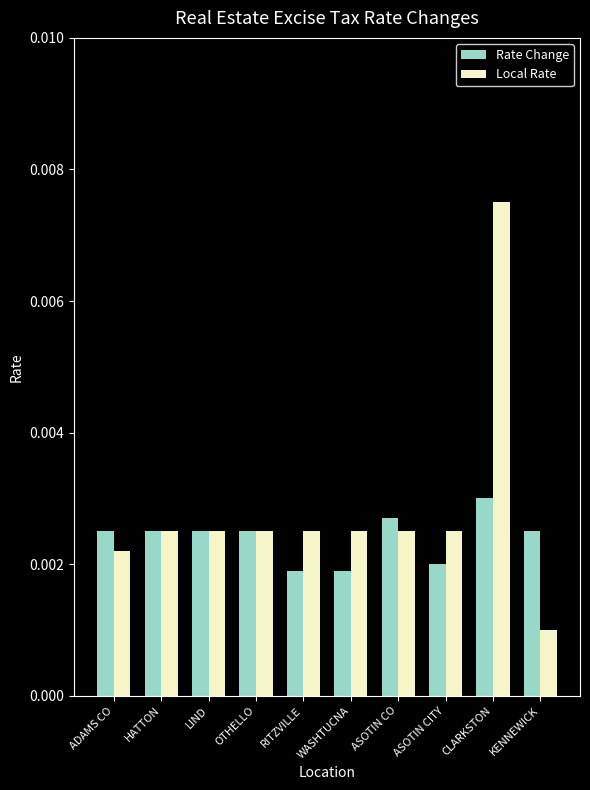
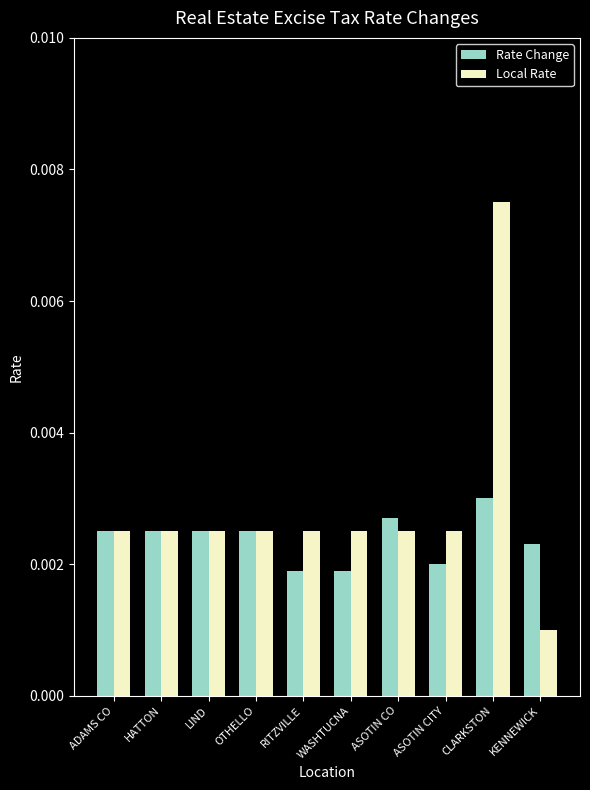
  {
    "Rate Change": {
      "ADAMS CO": 0.0025,
      "HATTON": 0.0025,
      "LIND": 0.0025,
      "OTHELLO": 0.0025,
      "RITZVILLE": 0.0019,
      "WASHTUCNA": 0.0019,
      "ASOTIN CO": 0.0027,
      "ASOTIN CITY": 0.0020,
      "CLARKSTON": 0.0030,
-     "KENNEWICK": 0.0025
+     "KENNEWICK": 0.0023
    },
    "Local Rate": {
-     "ADAMS CO": 0.0022,
+     "ADAMS CO": 0.0025,
      "HATTON": 0.0025,
      "LIND": 0.0025,
      "OTHELLO": 0.0025,
      "RITZVILLE": 0.0025,
      "WASHTUCNA": 0.0025,
      "ASOTIN CO": 0.0025,
      "ASOTIN CITY": 0.0025,
      "CLARKSTON": 0.0075,
      "KENNEWICK": 0.0010
    }
  }
